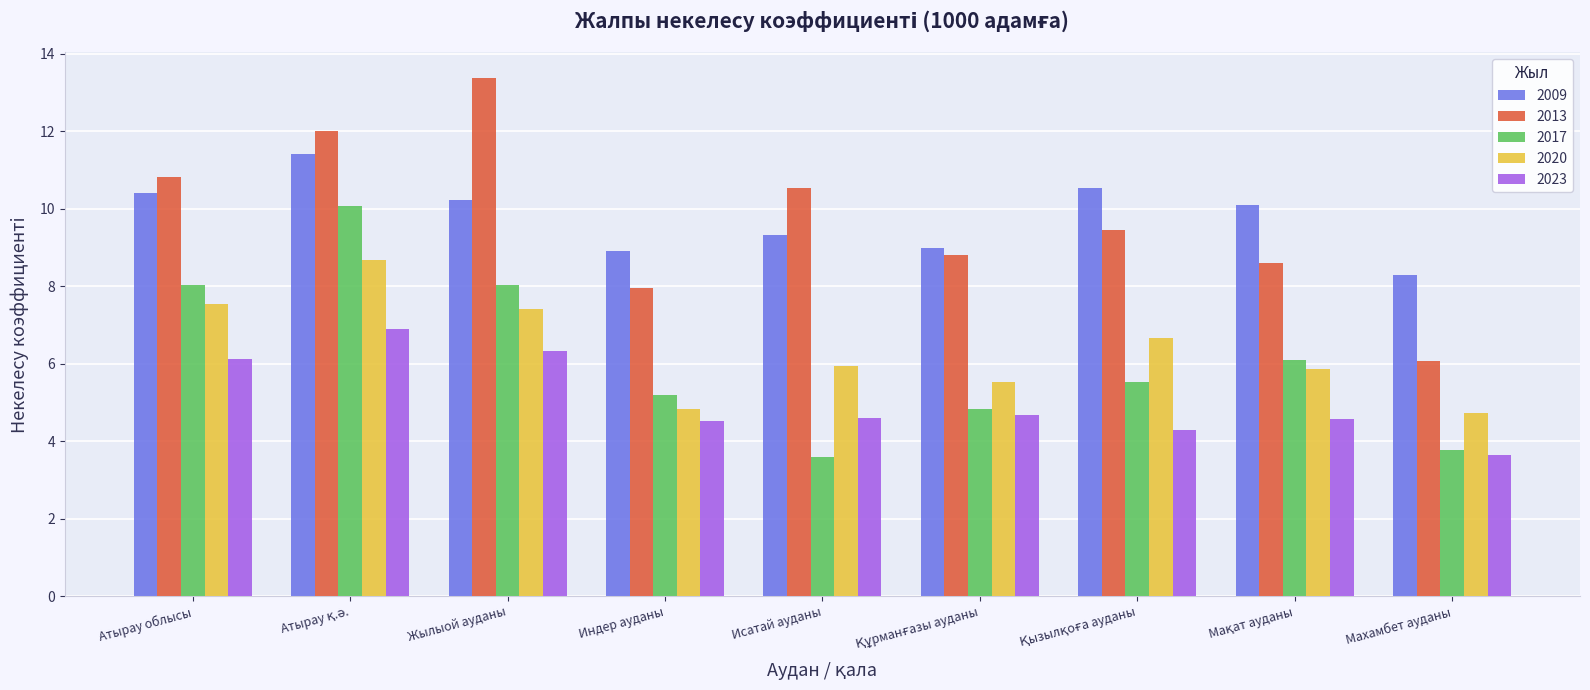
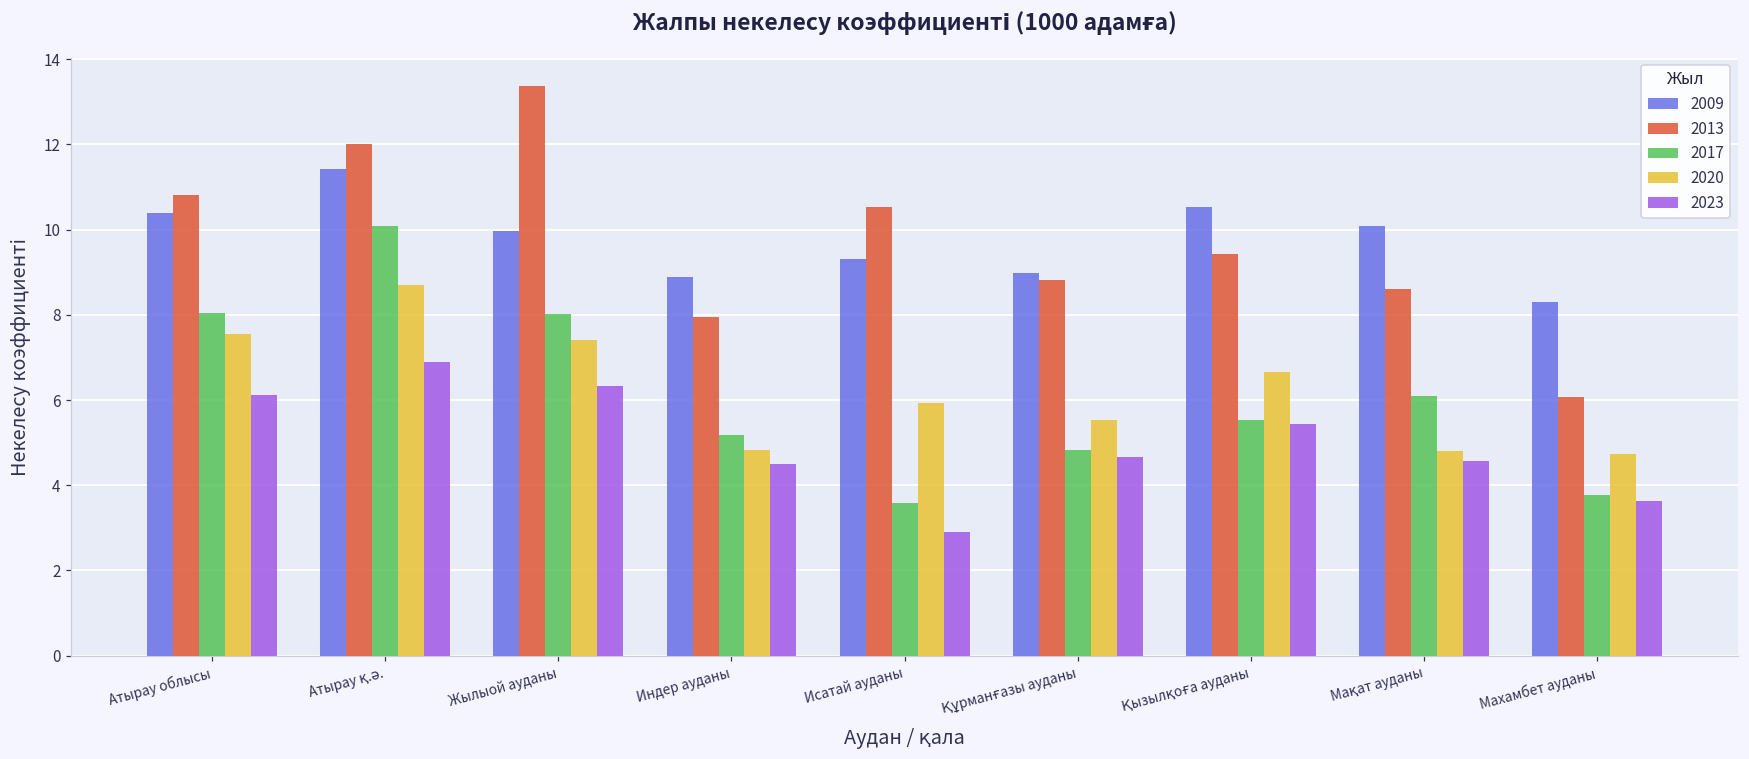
  {
    "2009": {
      "Атырау облысы": 10.4,
      "Атырау қ.ә.": 11.4,
-     "Жылыой ауданы": 10.2,
+     "Жылыой ауданы": 10.0,
      "Индер ауданы": 8.9,
      "Исатай ауданы": 9.3,
      "Құрманғазы ауданы": 9.0,
      "Қызылқоға ауданы": 10.5,
      "Мақат ауданы": 10.1,
      "Махамбет ауданы": 8.3
    },
    "2013": {
      "Атырау облысы": 10.8,
      "Атырау қ.ә.": 12.0,
      "Жылыой ауданы": 13.4,
      "Индер ауданы": 8.0,
      "Исатай ауданы": 10.5,
      "Құрманғазы ауданы": 8.8,
      "Қызылқоға ауданы": 9.4,
      "Мақат ауданы": 8.6,
      "Махамбет ауданы": 6.1
    },
    "2017": {
      "Атырау облысы": 8.0,
      "Атырау қ.ә.": 10.1,
      "Жылыой ауданы": 8.0,
      "Индер ауданы": 5.2,
      "Исатай ауданы": 3.6,
      "Құрманғазы ауданы": 4.8,
      "Қызылқоға ауданы": 5.5,
      "Мақат ауданы": 6.1,
      "Махамбет ауданы": 3.8
    },
    "2020": {
      "Атырау облысы": 7.5,
      "Атырау қ.ә.": 8.7,
      "Жылыой ауданы": 7.4,
      "Индер ауданы": 4.8,
      "Исатай ауданы": 5.9,
      "Құрманғазы ауданы": 5.5,
      "Қызылқоға ауданы": 6.7,
-     "Мақат ауданы": 5.9,
+     "Мақат ауданы": 4.8,
      "Махамбет ауданы": 4.7
    },
    "2023": {
      "Атырау облысы": 6.1,
      "Атырау қ.ә.": 6.9,
      "Жылыой ауданы": 6.3,
      "Индер ауданы": 4.5,
-     "Исатай ауданы": 4.6,
+     "Исатай ауданы": 2.9,
      "Құрманғазы ауданы": 4.7,
-     "Қызылқоға ауданы": 4.3,
+     "Қызылқоға ауданы": 5.4,
      "Мақат ауданы": 4.6,
      "Махамбет ауданы": 3.6
    }
  }
